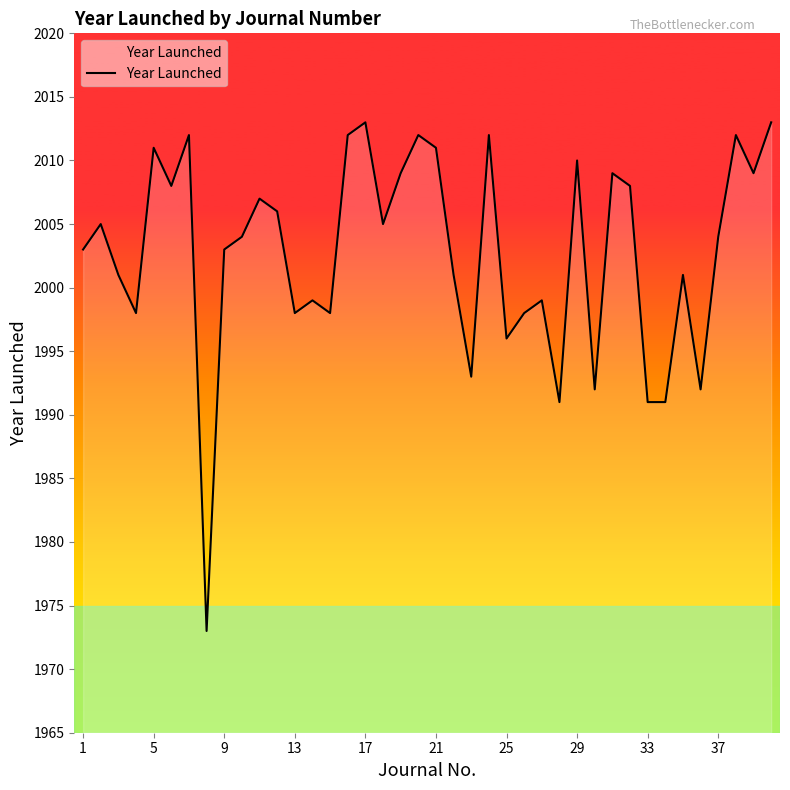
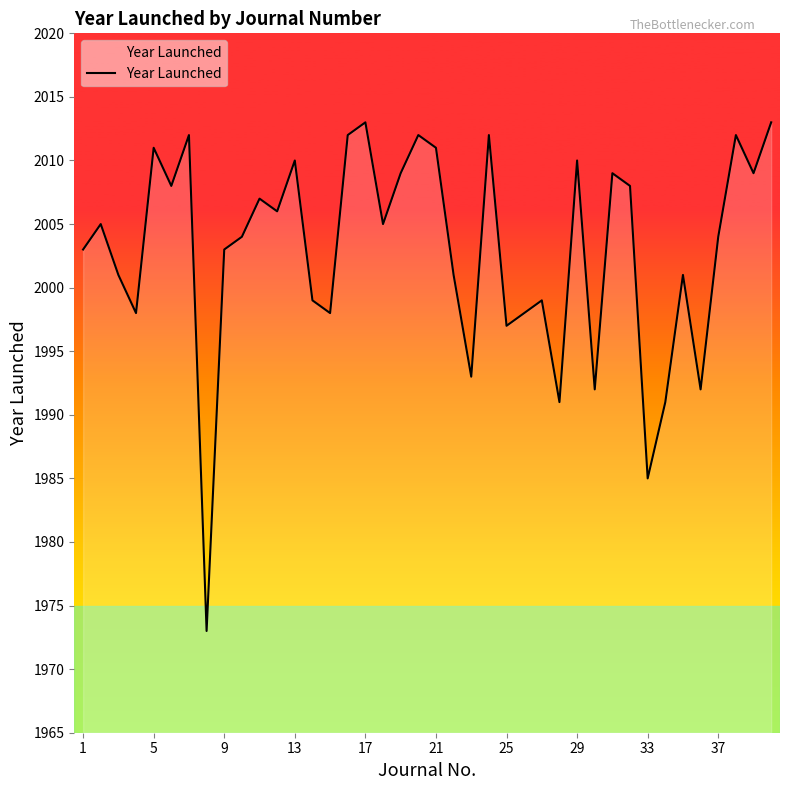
  {
    "1": 2003,
    "5": 2011,
    "9": 2003,
-   "13": 1998,
+   "13": 2010,
    "17": 2013,
    "21": 2011,
-   "25": 1996,
+   "25": 1997,
    "29": 2010,
-   "33": 1991,
+   "33": 1985,
    "37": 2004
  }
